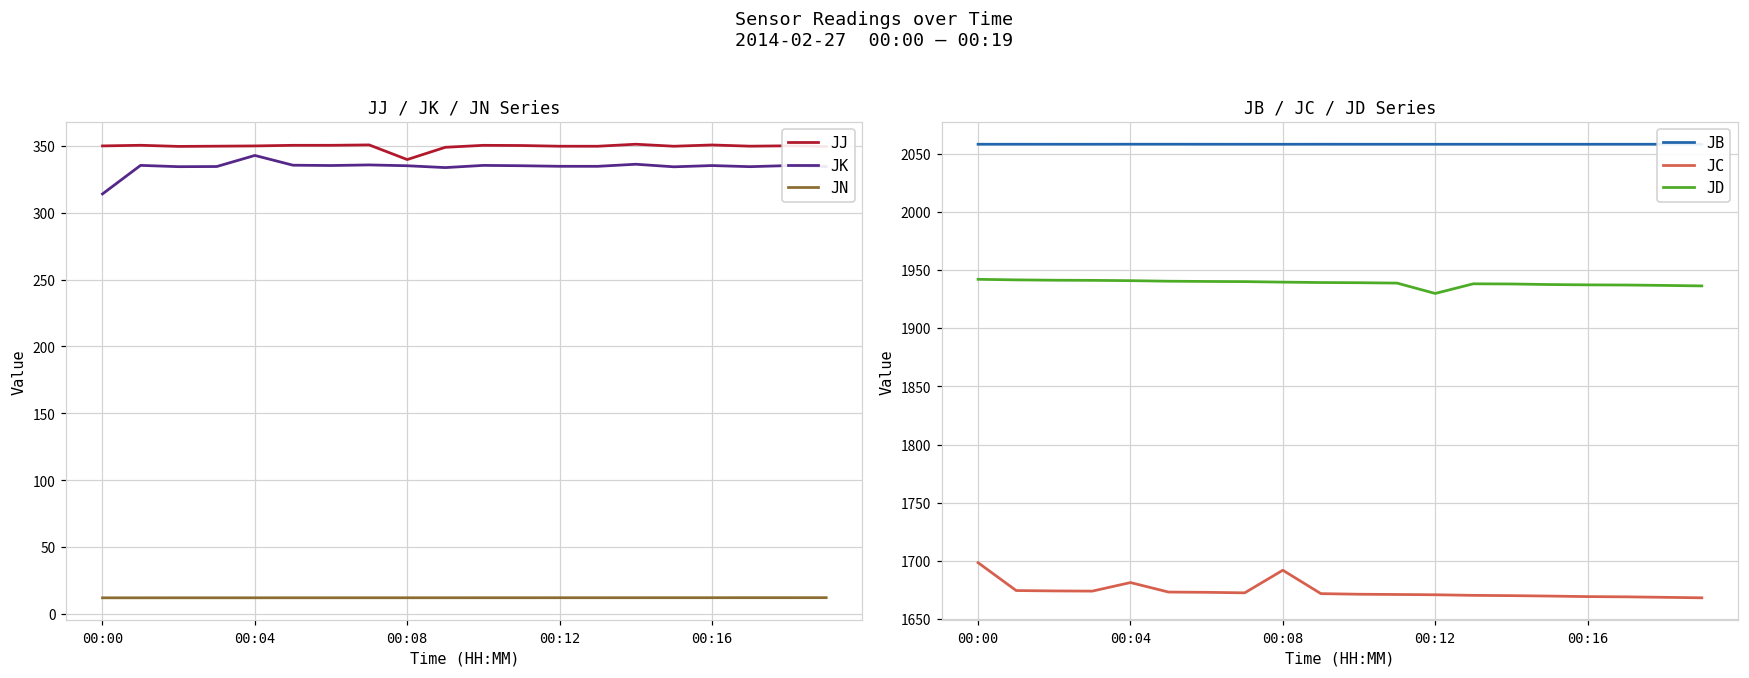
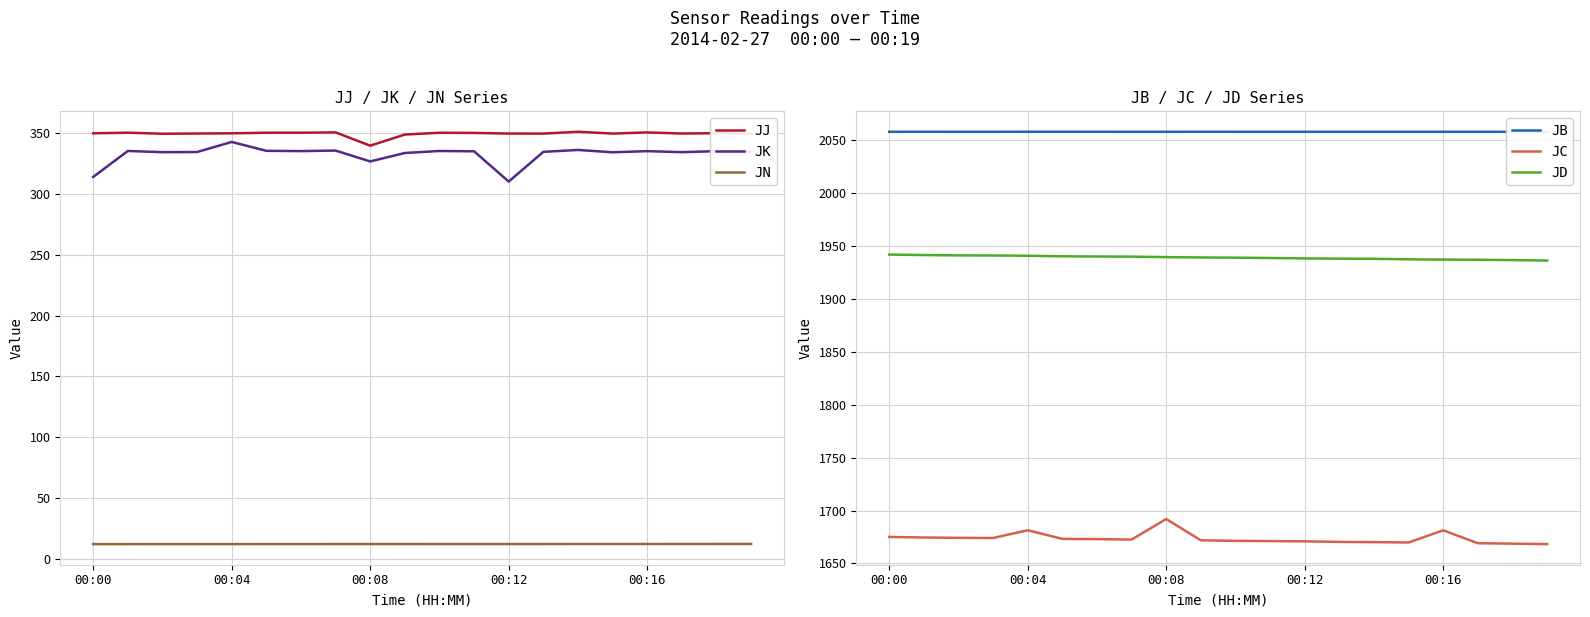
  {
    "JJ / JK / JN Series": {
      "JJ": {
        "00:00": 350,
        "00:04": 350,
        "00:08": 340,
        "00:12": 350,
        "00:16": 351
      },
      "JK": {
        "00:00": 314,
        "00:04": 343,
-       "00:08": 335,
-       "00:12": 335,
+       "00:08": 327,
+       "00:12": 310,
        "00:16": 335
      },
      "JN": {
        "00:00": 12,
        "00:04": 12,
        "00:08": 12,
        "00:12": 12,
        "00:16": 12
      }
    },
    "JB / JC / JD Series": {
      "JB": {
        "00:00": 2058,
        "00:04": 2058,
        "00:08": 2058,
        "00:12": 2058,
        "00:16": 2058
      },
      "JC": {
-       "00:00": 1698,
+       "00:00": 1675,
        "00:04": 1681,
        "00:08": 1692,
        "00:12": 1671,
-       "00:16": 1669
+       "00:16": 1681
      },
      "JD": {
        "00:00": 1942,
        "00:04": 1941,
        "00:08": 1940,
-       "00:12": 1930,
+       "00:12": 1938,
        "00:16": 1937
      }
    }
  }
